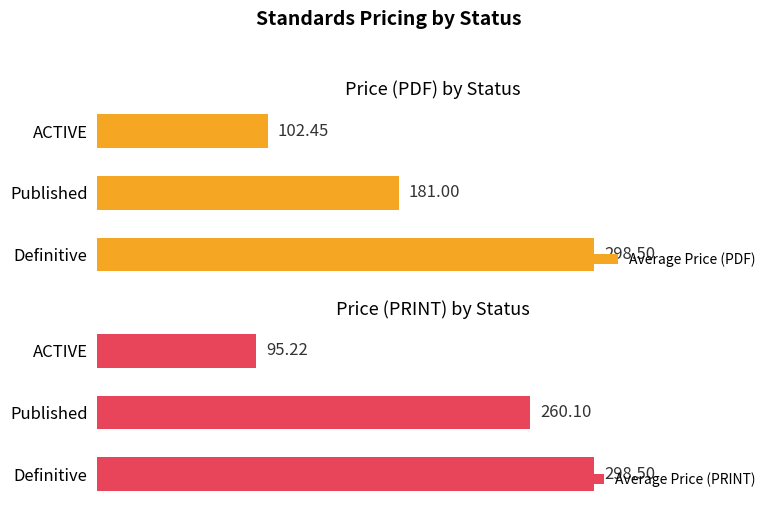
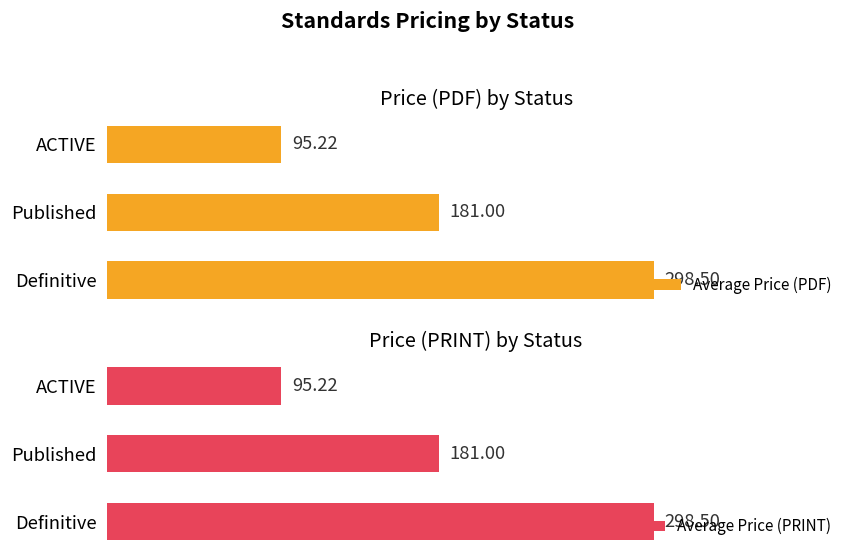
  {
    "Price (PDF) by Status": {
-     "ACTIVE": 102.45,
+     "ACTIVE": 95.22,
      "Published": 181.00,
      "Definitive": 298.50
    },
    "Price (PRINT) by Status": {
      "ACTIVE": 95.22,
-     "Published": 260.10,
+     "Published": 181.00,
      "Definitive": 298.50
    }
  }
